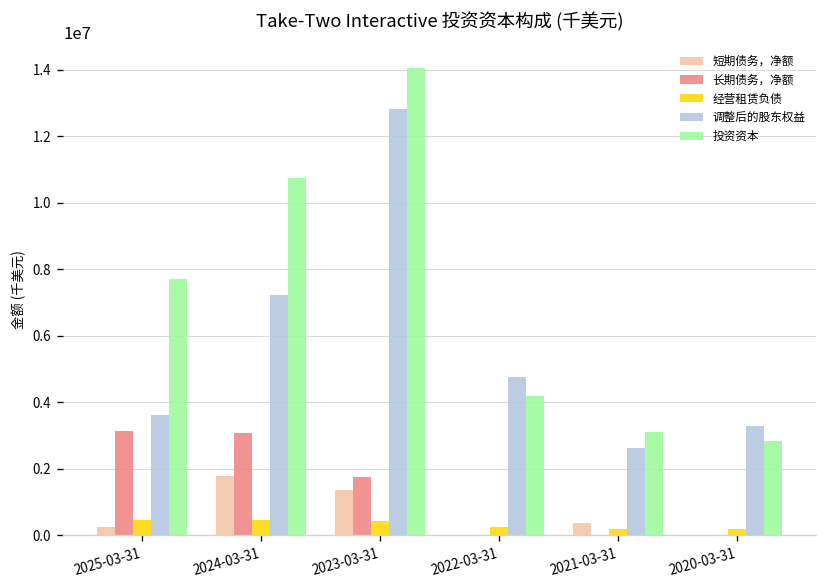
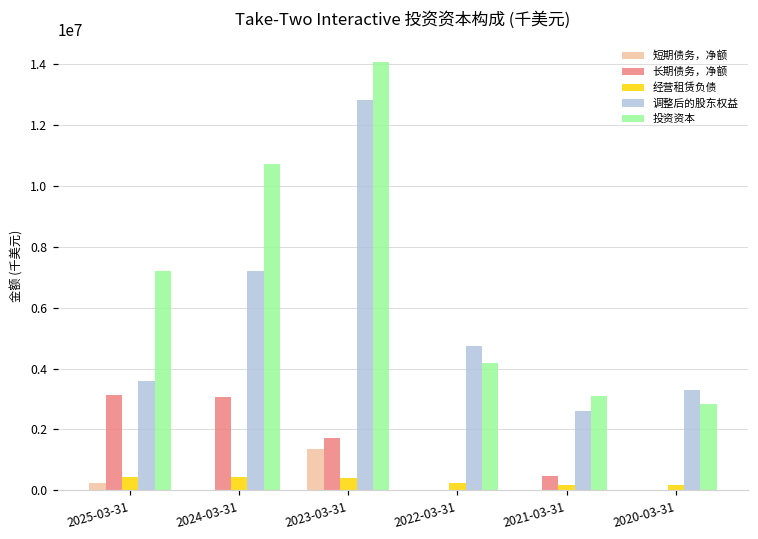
  {
    "短期债务，净额": {
      "2025-03-31": 300000,
-     "2024-03-31": 1800000,
+     "2024-03-31": 0,
      "2023-03-31": 1300000,
      "2022-03-31": 0,
-     "2021-03-31": 300000,
+     "2021-03-31": 0,
      "2020-03-31": 0
    },
    "长期债务，净额": {
      "2025-03-31": 3100000,
      "2024-03-31": 3100000,
      "2023-03-31": 1700000,
      "2022-03-31": 0,
-     "2021-03-31": 0,
+     "2021-03-31": 500000,
      "2020-03-31": 0
    },
    "经营租赁负债": {
      "2025-03-31": 400000,
      "2024-03-31": 500000,
      "2023-03-31": 400000,
      "2022-03-31": 300000,
      "2021-03-31": 200000,
      "2020-03-31": 200000
    },
    "调整后的股东权益": {
      "2025-03-31": 3600000,
      "2024-03-31": 7200000,
      "2023-03-31": 12800000,
      "2022-03-31": 4800000,
      "2021-03-31": 2600000,
      "2020-03-31": 3300000
    },
    "投资资本": {
-     "2025-03-31": 7700000,
+     "2025-03-31": 7200000,
      "2024-03-31": 10700000,
      "2023-03-31": 14100000,
      "2022-03-31": 4200000,
      "2021-03-31": 3100000,
      "2020-03-31": 2800000
    }
  }
